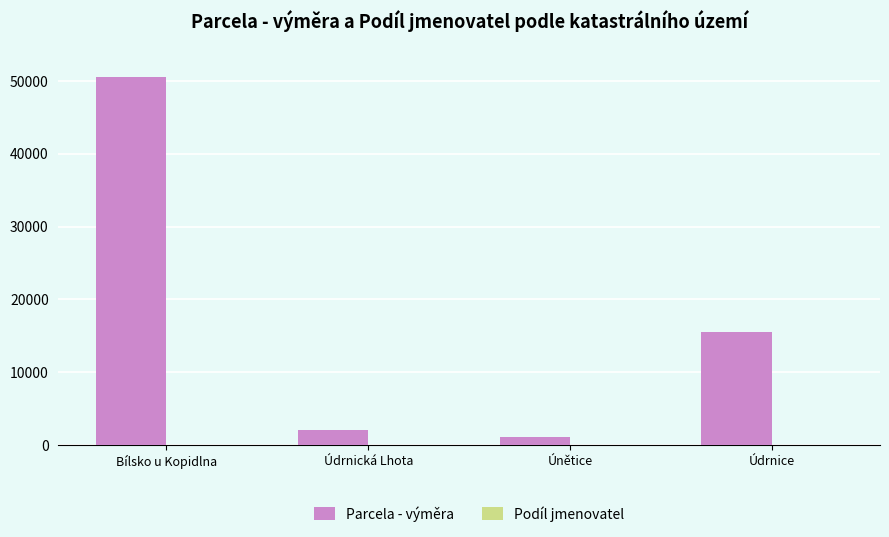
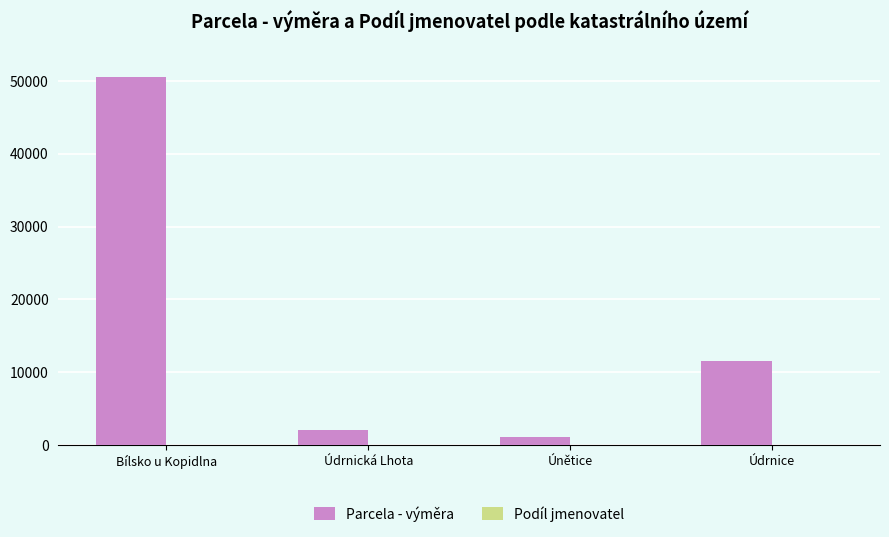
  {
    "Parcela - výměra": {
      "Bílsko u Kopidlna": 51000,
      "Údrnická Lhota": 2000,
      "Únětice": 1000,
-     "Údrnice": 15000
+     "Údrnice": 12000
    }
  }
